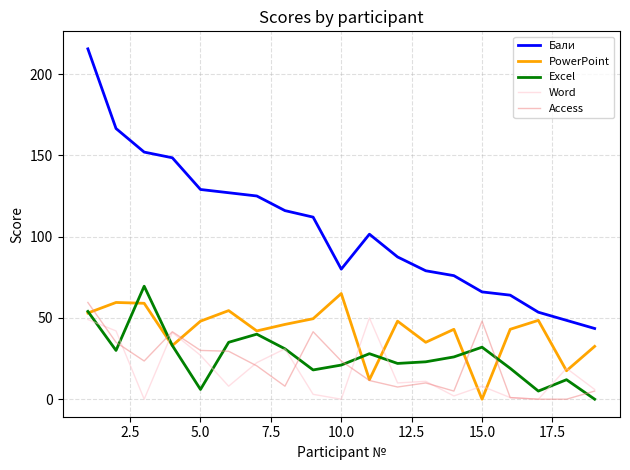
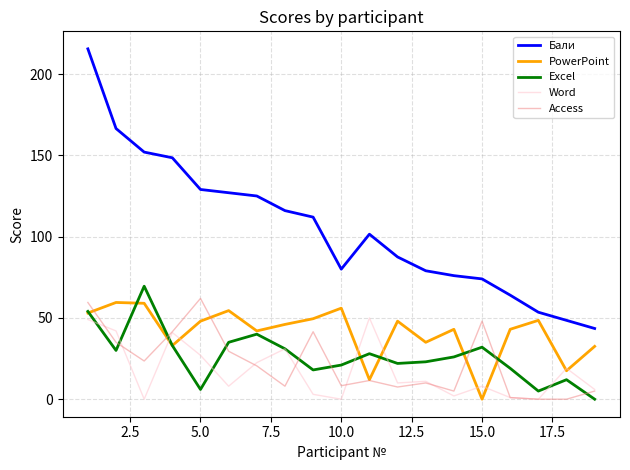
  {
    "Бали": {
      "5.0": 129,
      "10.0": 80,
-     "15.0": 66
+     "15.0": 74
    },
    "PowerPoint": {
      "5.0": 48,
-     "10.0": 65,
+     "10.0": 56,
      "15.0": 0
    },
    "Excel": {
      "5.0": 6,
      "10.0": 21,
      "15.0": 32
    },
    "Word": {
      "5.0": 27,
      "10.0": 0,
      "15.0": 8
    },
    "Access": {
-     "5.0": 30,
-     "10.0": 24,
+     "5.0": 62,
+     "10.0": 8,
      "15.0": 48
    }
  }
